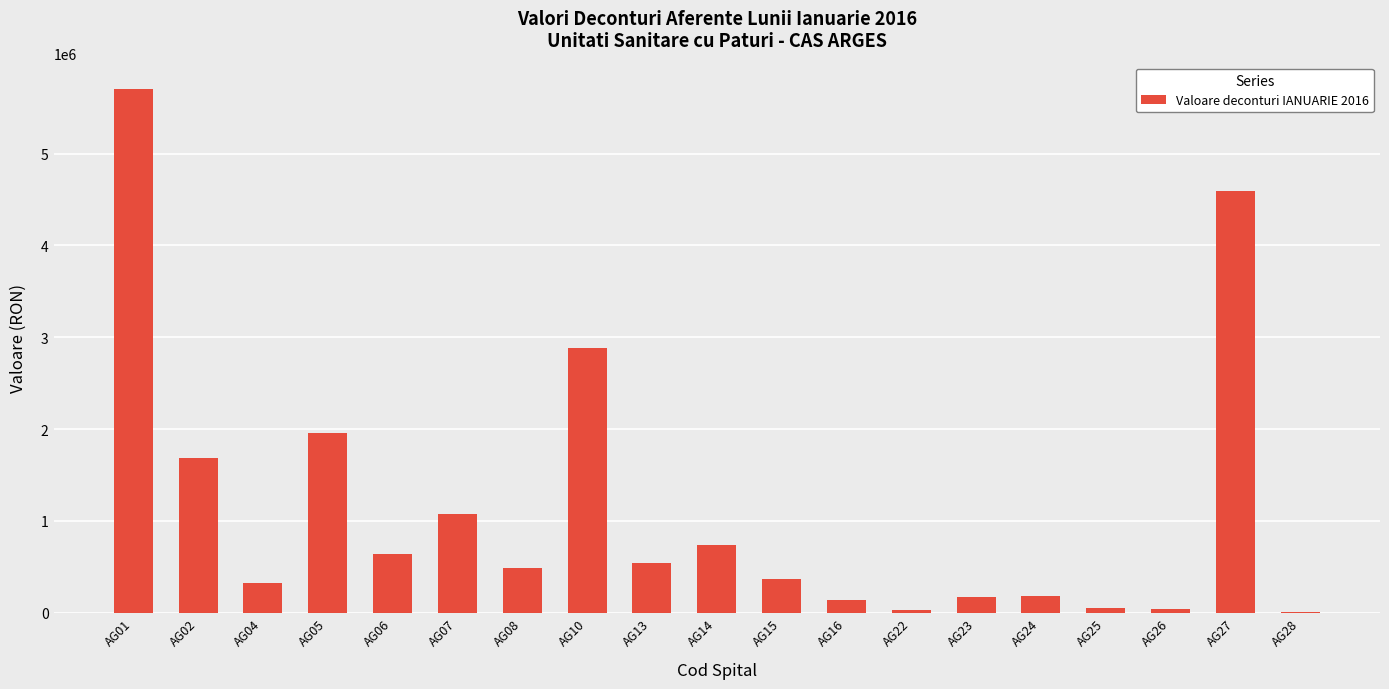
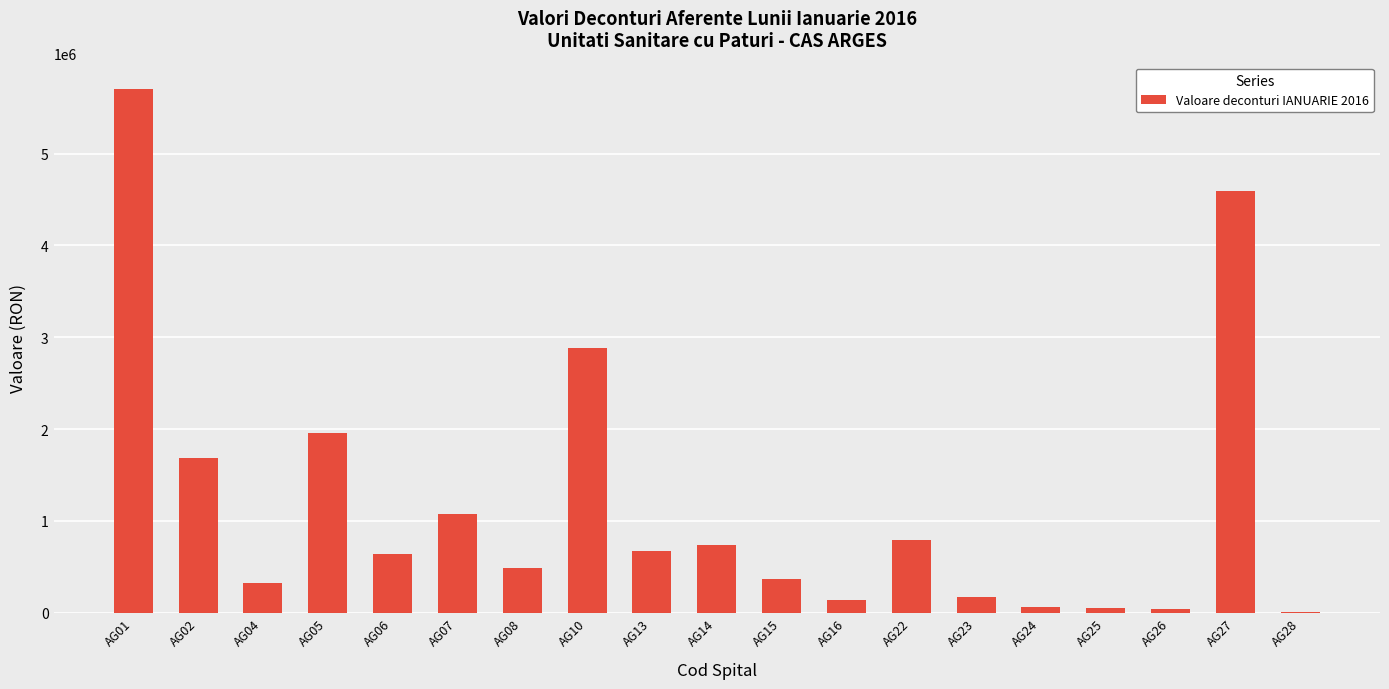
  {
    "AG01": 5700000,
    "AG02": 1700000,
    "AG04": 300000,
    "AG05": 2000000,
    "AG06": 600000,
    "AG07": 1100000,
    "AG08": 500000,
    "AG10": 2900000,
-   "AG13": 500000,
+   "AG13": 700000,
    "AG14": 700000,
    "AG15": 400000,
    "AG16": 100000,
-   "AG22": 0,
+   "AG22": 800000,
    "AG23": 200000,
-   "AG24": 200000,
+   "AG24": 100000,
    "AG25": 0,
    "AG26": 0,
    "AG27": 4600000
  }
